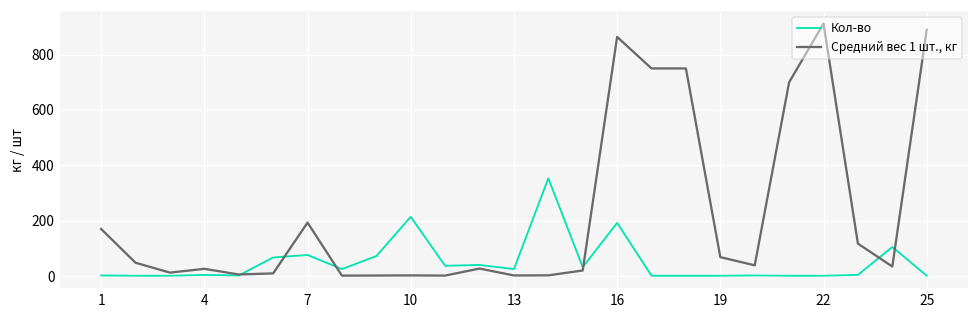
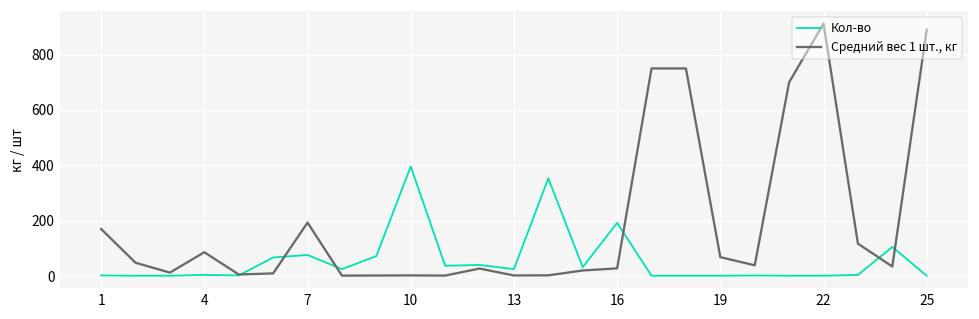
  {
    "Кол-во": {
      "1": 0,
      "4": 0,
      "7": 80,
-     "10": 210,
+     "10": 400,
      "13": 30,
      "16": 190,
      "19": 0,
      "22": 0,
      "25": 0
    },
    "Средний вес 1 шт., кг": {
      "1": 170,
-     "4": 30,
+     "4": 90,
      "7": 190,
      "10": 0,
      "13": 0,
-     "16": 860,
+     "16": 30,
      "19": 70
    }
  }
